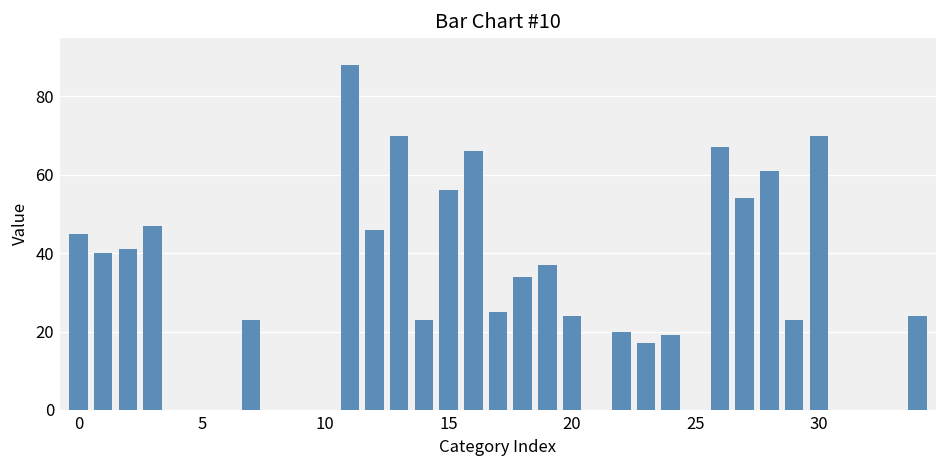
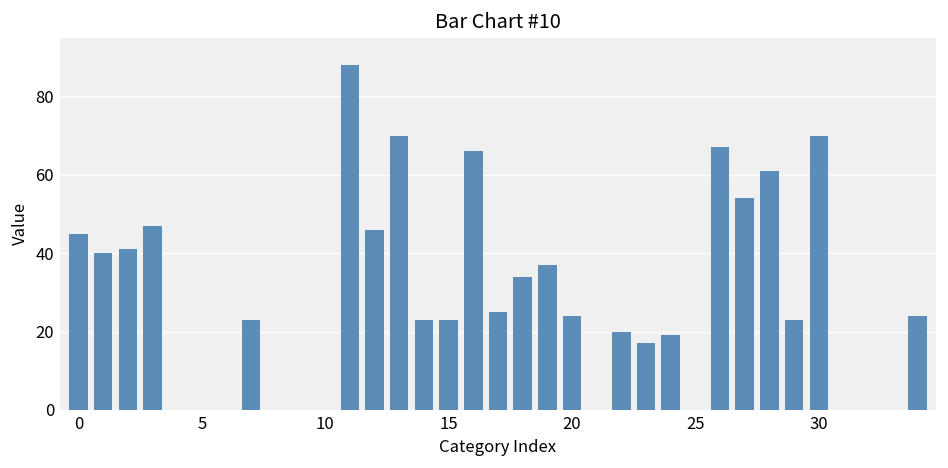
  {
    "0": 45,
    "5": 0,
    "10": 0,
-   "15": 56,
+   "15": 23,
    "20": 24,
    "25": 0,
    "30": 70
  }
